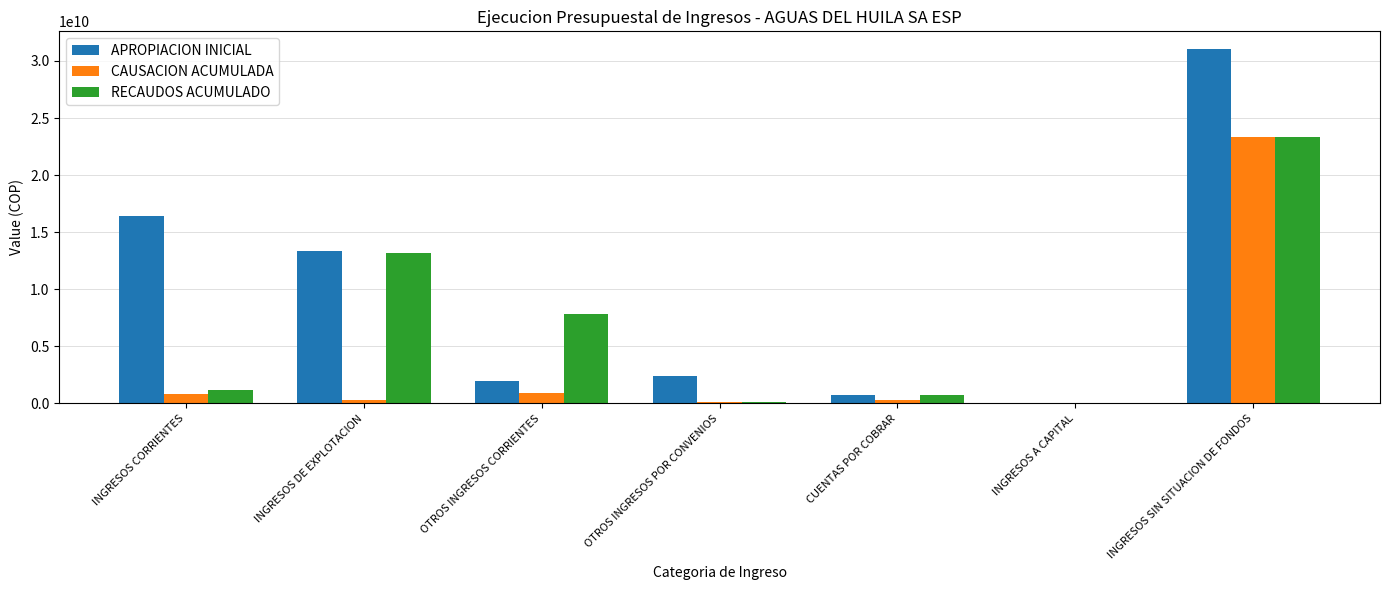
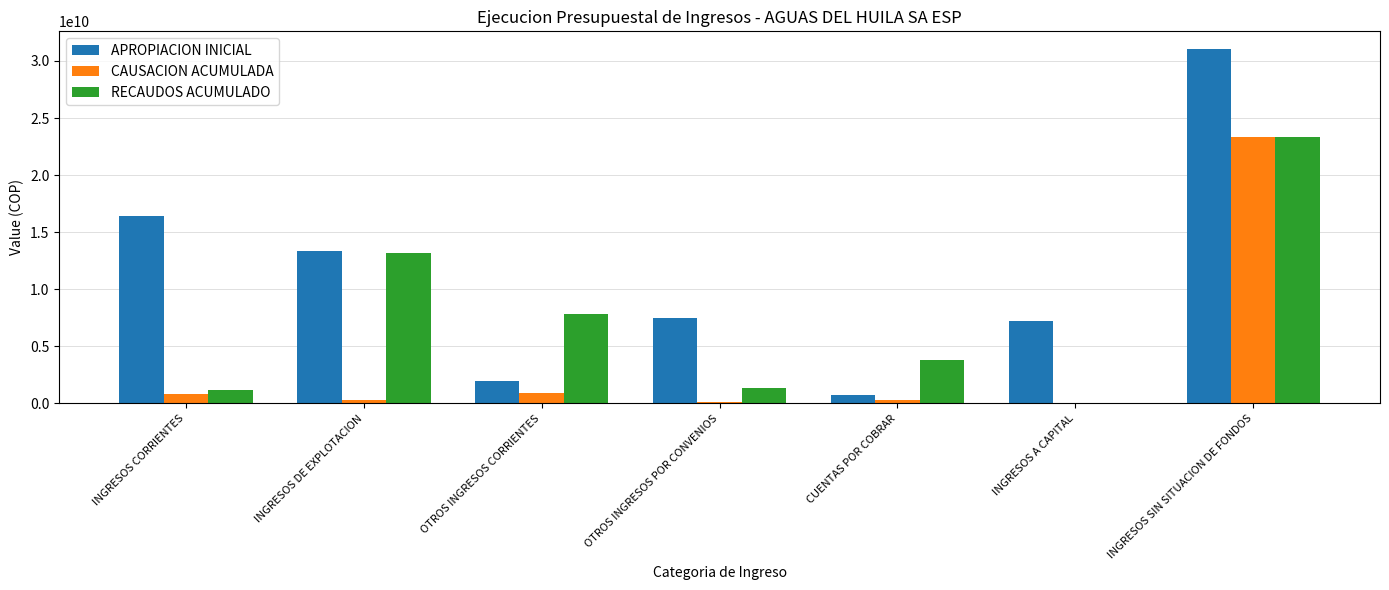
  {
    "APROPIACION INICIAL": {
      "INGRESOS CORRIENTES": 16400000000,
      "INGRESOS DE EXPLOTACION": 13300000000,
      "OTROS INGRESOS CORRIENTES": 1900000000,
-     "OTROS INGRESOS POR CONVENIOS": 2400000000,
+     "OTROS INGRESOS POR CONVENIOS": 7500000000,
      "CUENTAS POR COBRAR": 700000000,
-     "INGRESOS A CAPITAL": 0,
+     "INGRESOS A CAPITAL": 7200000000,
      "INGRESOS SIN SITUACION DE FONDOS": 31000000000
    },
    "CAUSACION ACUMULADA": {
      "INGRESOS CORRIENTES": 800000000,
      "INGRESOS DE EXPLOTACION": 300000000,
      "OTROS INGRESOS CORRIENTES": 900000000,
      "CUENTAS POR COBRAR": 300000000,
      "INGRESOS SIN SITUACION DE FONDOS": 23300000000
    },
    "RECAUDOS ACUMULADO": {
      "INGRESOS CORRIENTES": 1200000000,
      "INGRESOS DE EXPLOTACION": 13100000000,
      "OTROS INGRESOS CORRIENTES": 7800000000,
-     "OTROS INGRESOS POR CONVENIOS": 100000000,
-     "CUENTAS POR COBRAR": 800000000,
+     "OTROS INGRESOS POR CONVENIOS": 1300000000,
+     "CUENTAS POR COBRAR": 3800000000,
      "INGRESOS SIN SITUACION DE FONDOS": 23300000000
    }
  }
